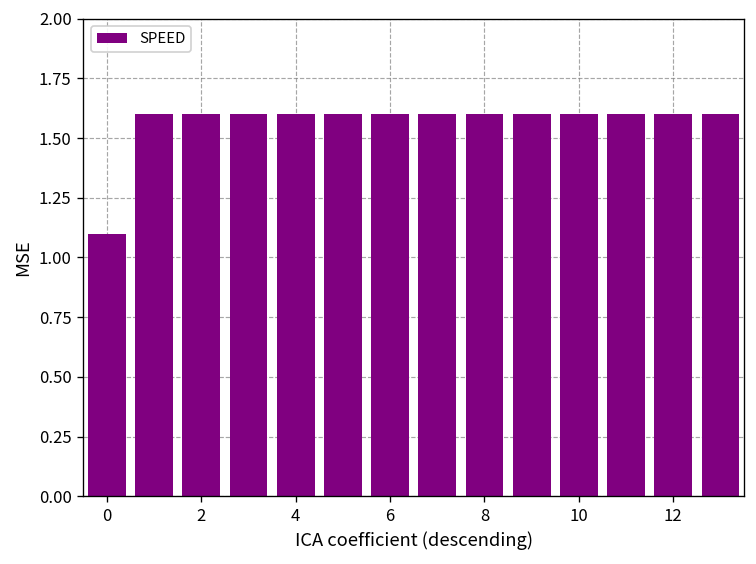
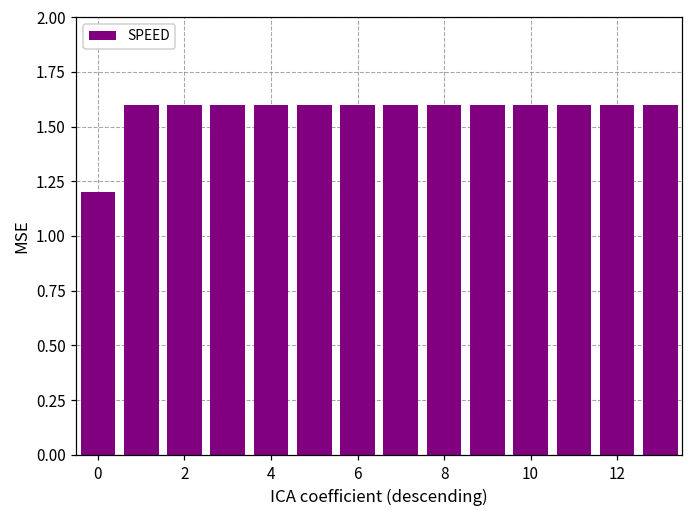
  {
-   "0": 1.1,
+   "0": 1.2,
    "2": 1.6,
    "4": 1.6,
    "6": 1.6,
    "8": 1.6,
    "10": 1.6,
    "12": 1.6
  }
